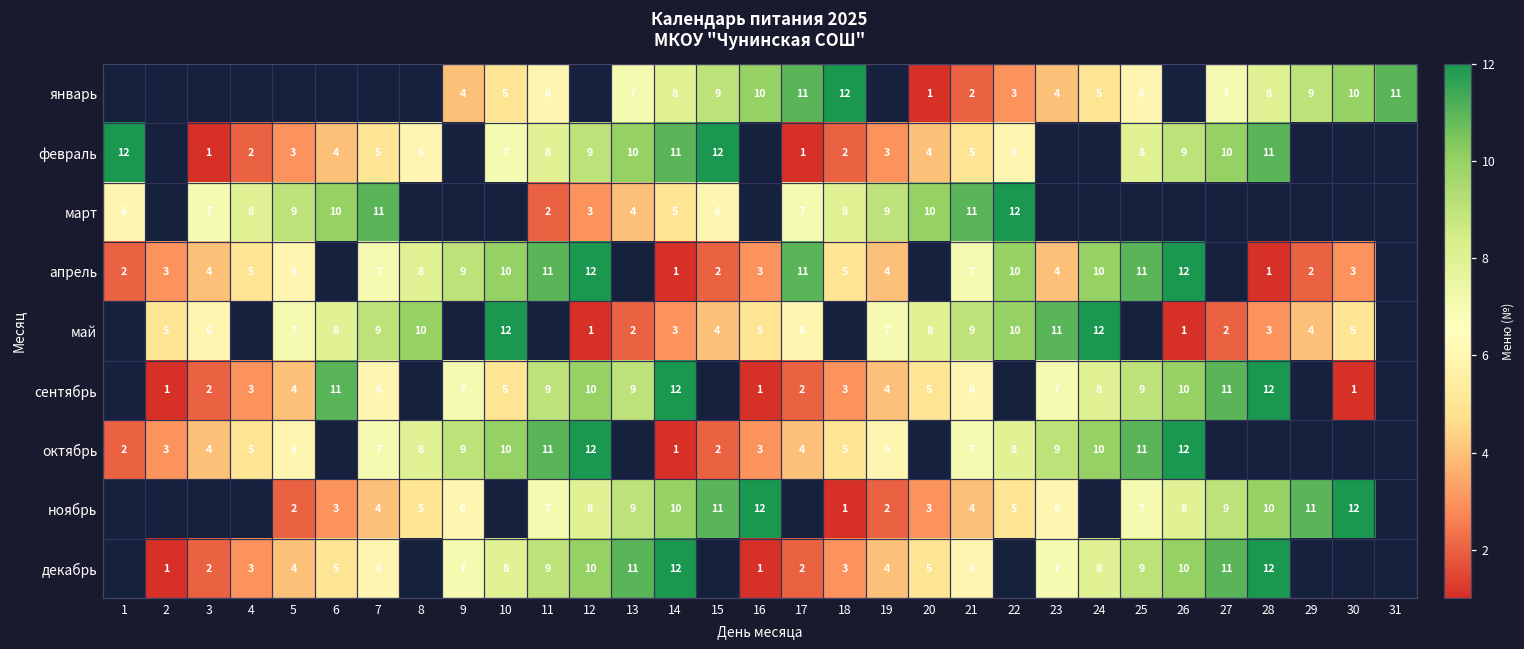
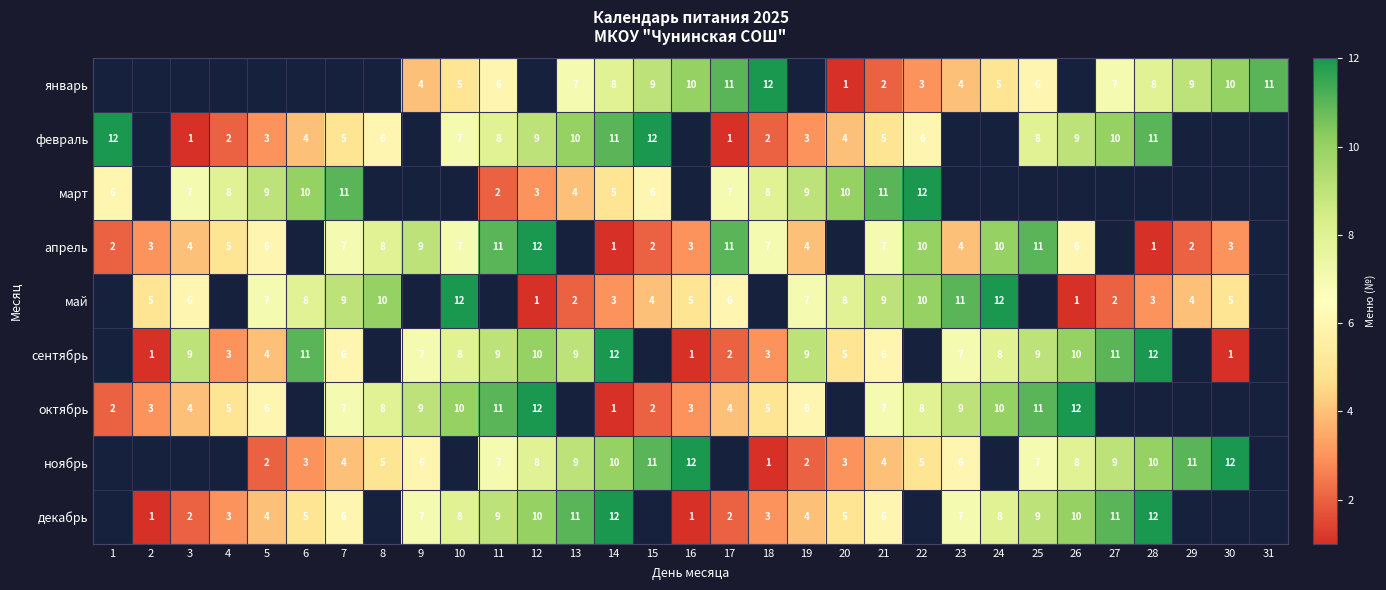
  {
    "апрель": {
      "1": 2,
      "2": 3,
      "3": 4,
      "4": 5,
      "5": 6,
      "7": 7,
      "8": 8,
      "9": 9,
-     "10": 10,
+     "10": 7,
      "11": 11,
      "12": 12,
      "14": 1,
      "15": 2,
      "16": 3,
      "17": 11,
-     "18": 5,
+     "18": 7,
      "19": 4,
      "21": 7,
      "22": 10,
      "23": 4,
      "24": 10,
      "25": 11,
-     "26": 12,
+     "26": 6,
      "28": 1,
      "29": 2,
      "30": 3
    },
    "сентябрь": {
      "2": 1,
-     "3": 2,
+     "3": 9,
      "4": 3,
      "5": 4,
      "6": 11,
      "7": 6,
      "9": 7,
-     "10": 5,
+     "10": 8,
      "11": 9,
      "12": 10,
      "13": 9,
      "14": 12,
      "16": 1,
      "17": 2,
      "18": 3,
-     "19": 4,
+     "19": 9,
      "20": 5,
      "21": 6,
      "23": 7,
      "24": 8,
      "25": 9,
      "26": 10,
      "27": 11,
      "28": 12,
      "30": 1
    }
  }
